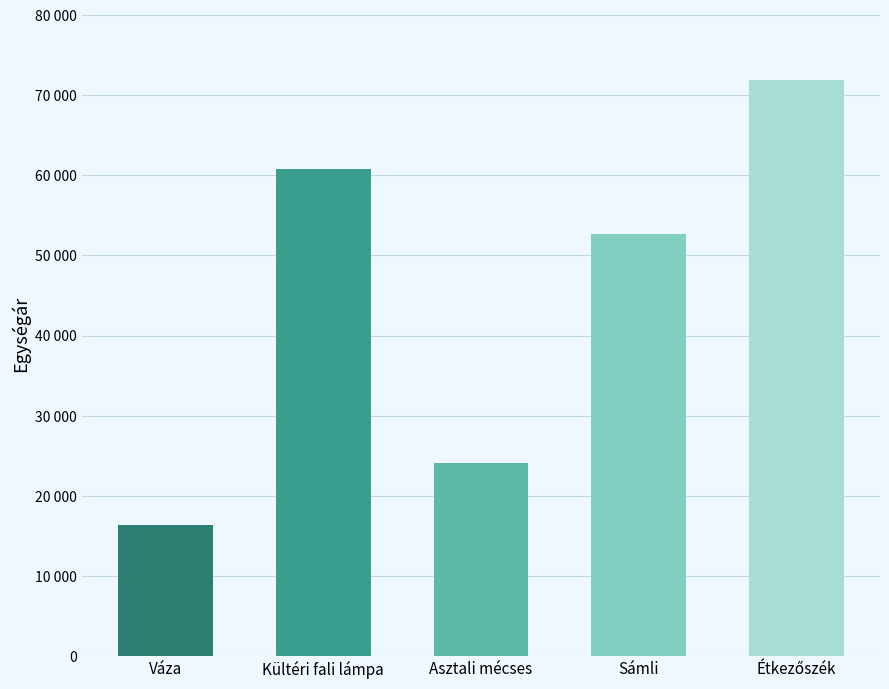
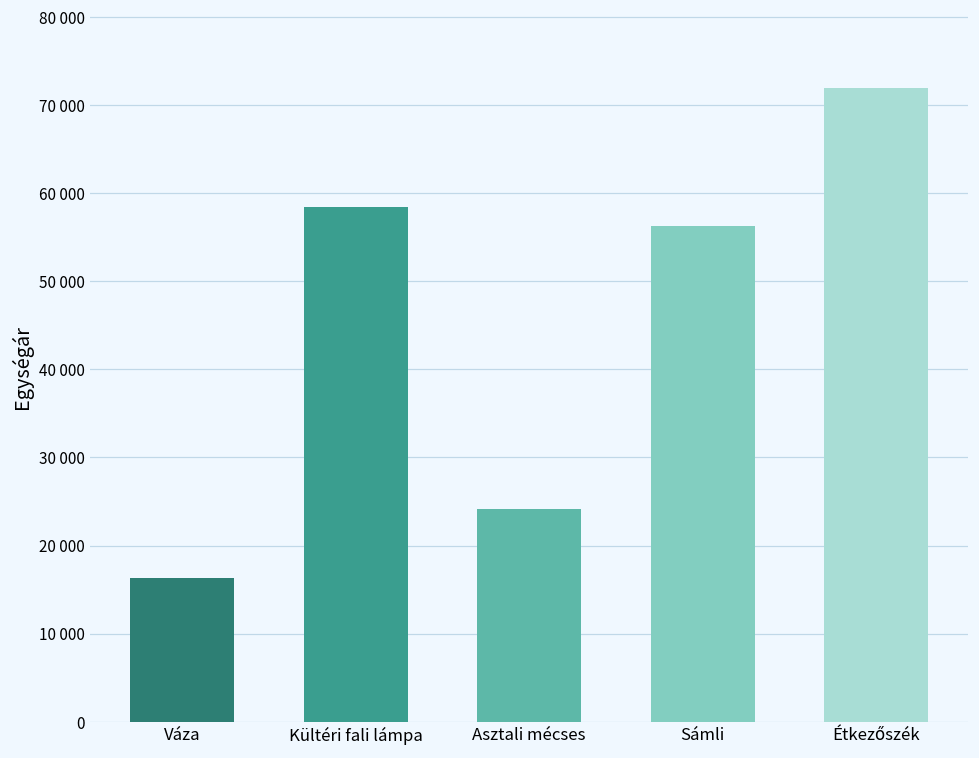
  {
    "Váza": 16000,
-   "Kültéri fali lámpa": 61000,
+   "Kültéri fali lámpa": 58000,
    "Asztali mécses": 24000,
-   "Sámli": 53000,
+   "Sámli": 56000,
    "Étkezőszék": 72000
  }
